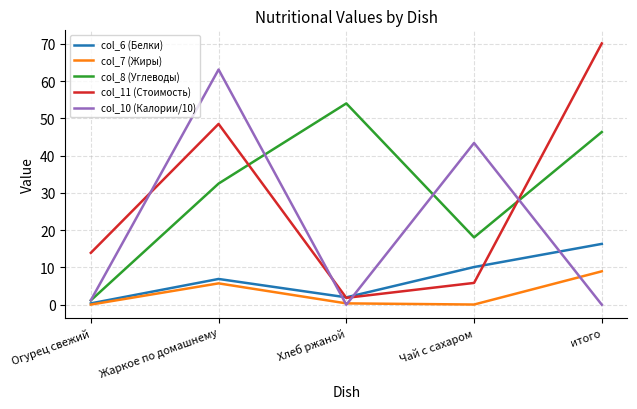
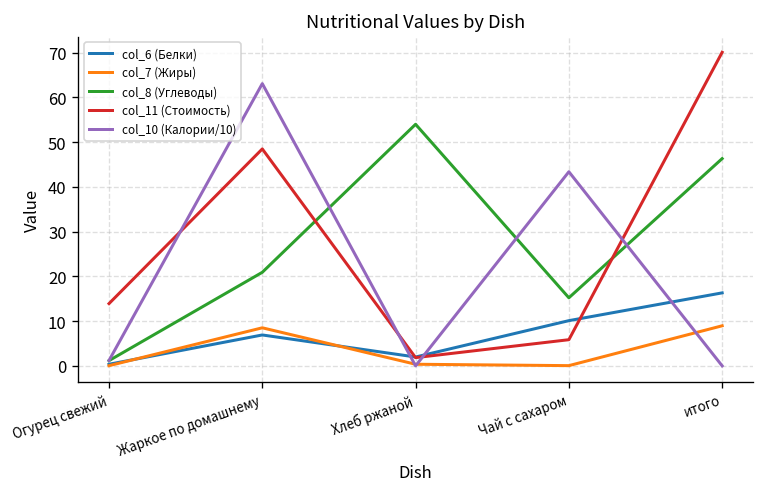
  {
    "col_6 (Белки)": {
      "Жаркое по домашнему": 7,
      "Чай с сахаром": 10,
      "итого": 16
    },
    "col_7 (Жиры)": {
-     "Жаркое по домашнему": 6,
+     "Жаркое по домашнему": 9,
      "Чай с сахаром": 0,
      "итого": 9
    },
    "col_8 (Углеводы)": {
-     "Жаркое по домашнему": 33,
+     "Жаркое по домашнему": 21,
      "Хлеб ржаной": 54,
-     "Чай с сахаром": 18,
+     "Чай с сахаром": 15,
      "итого": 46
    },
    "col_11 (Стоимость)": {
      "Огурец свежий": 14,
      "Жаркое по домашнему": 49,
      "Чай с сахаром": 6,
      "итого": 70
    },
    "col_10 (Калории/10)": {
      "Жаркое по домашнему": 63,
      "Чай с сахаром": 43,
      "итого": 0
    }
  }
